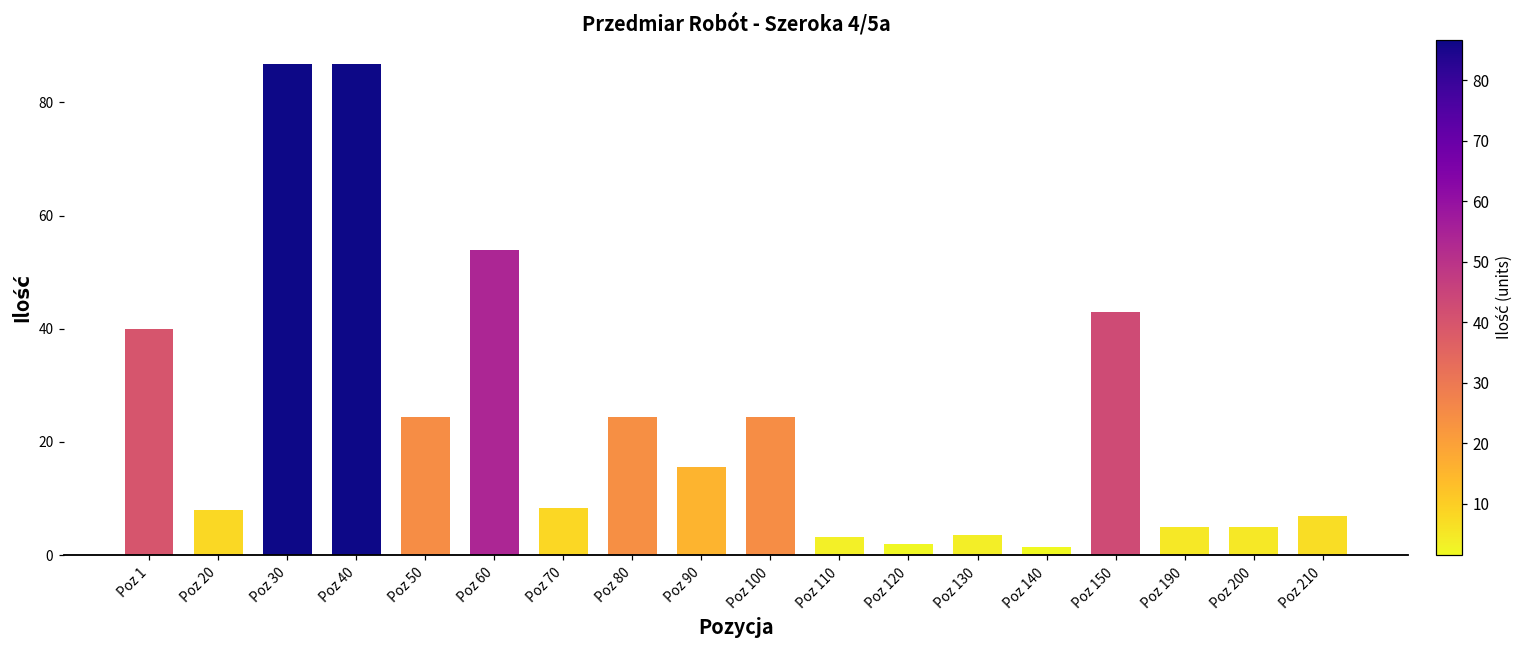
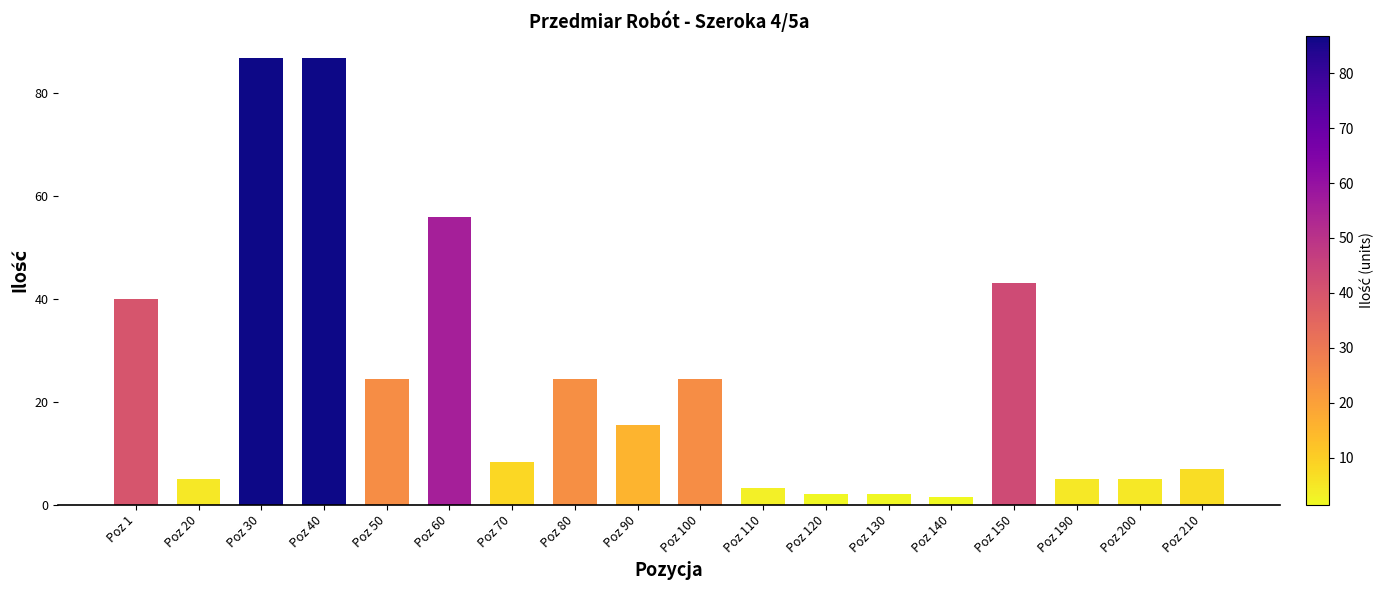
  {
    "Poz 1": 40,
-   "Poz 20": 8,
+   "Poz 20": 5,
    "Poz 30": 87,
    "Poz 40": 87,
    "Poz 50": 24,
-   "Poz 60": 54,
+   "Poz 60": 56,
    "Poz 70": 8,
    "Poz 80": 24,
    "Poz 90": 16,
    "Poz 100": 24,
    "Poz 110": 3,
    "Poz 120": 2,
-   "Poz 130": 4,
+   "Poz 130": 2,
    "Poz 140": 1,
    "Poz 150": 43,
    "Poz 190": 5,
    "Poz 200": 5,
    "Poz 210": 7
  }
